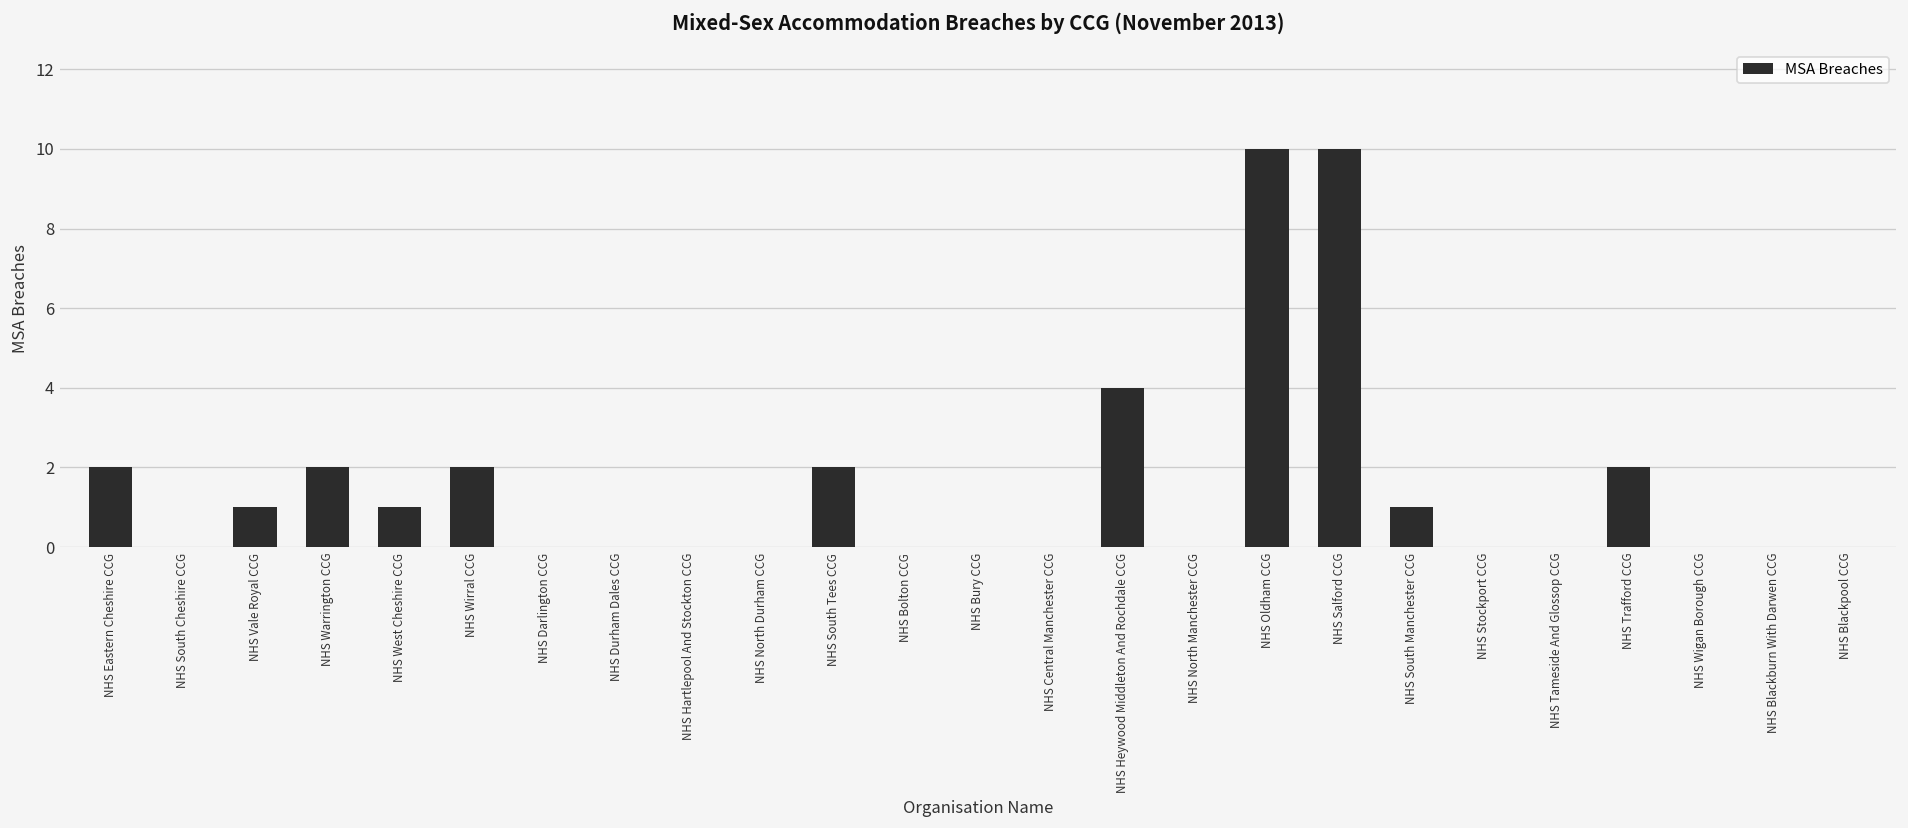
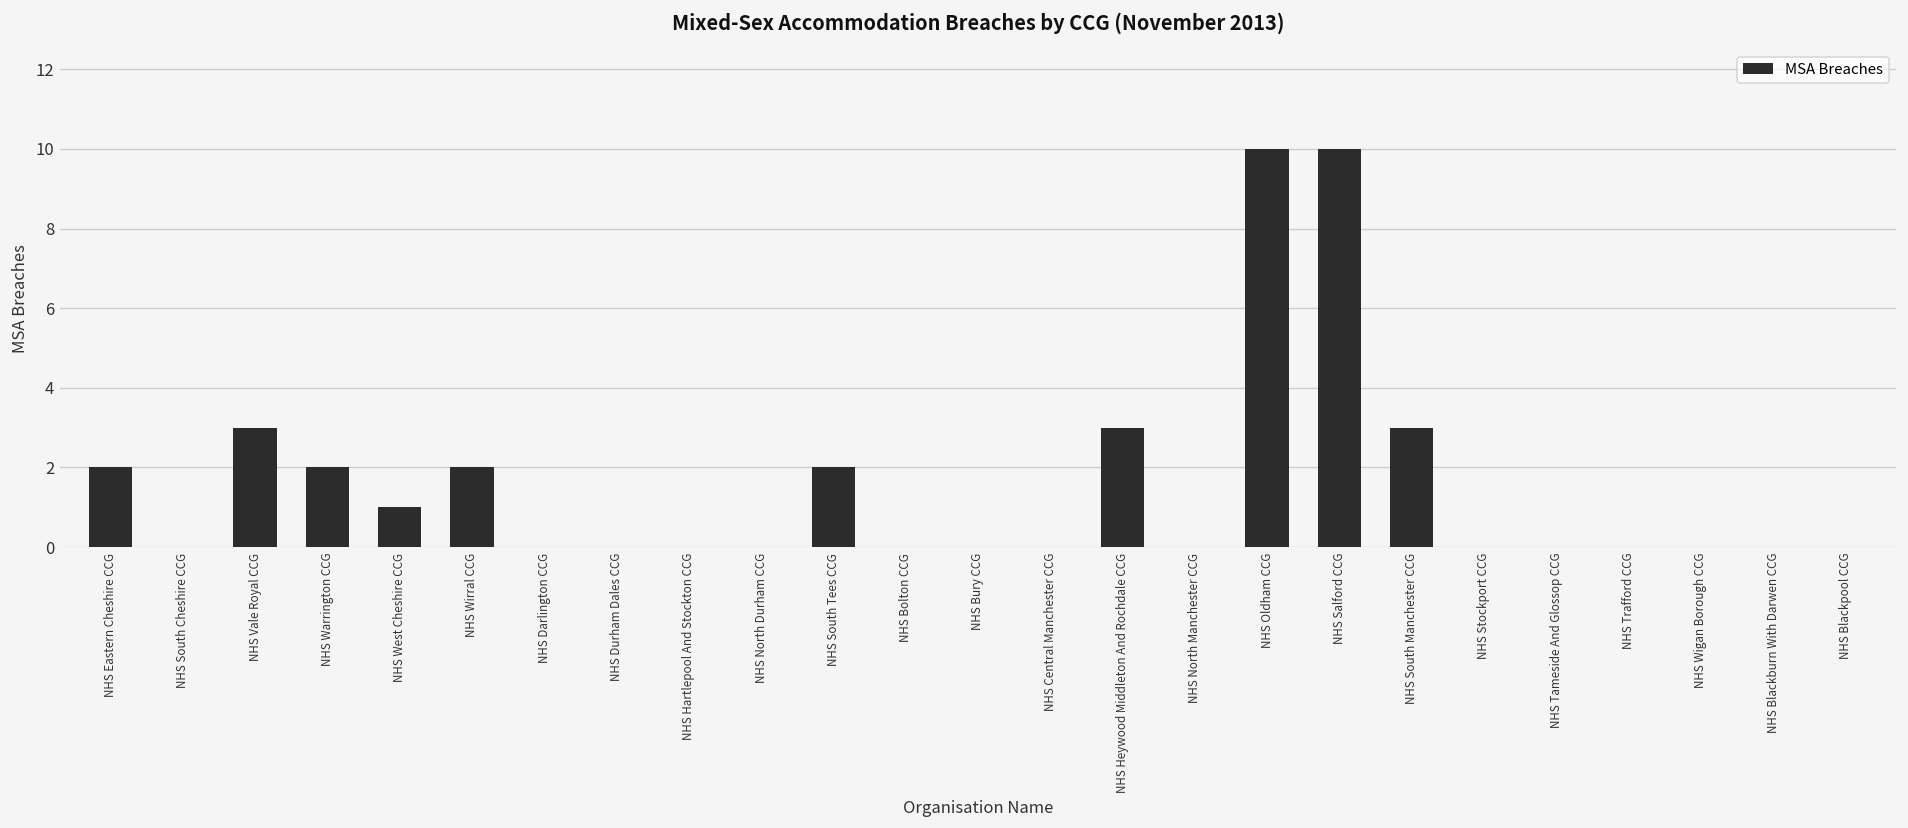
  {
    "NHS Eastern Cheshire CCG": 2,
    "NHS South Cheshire CCG": 0,
-   "NHS Vale Royal CCG": 1,
+   "NHS Vale Royal CCG": 3,
    "NHS Warrington CCG": 2,
    "NHS West Cheshire CCG": 1,
    "NHS Wirral CCG": 2,
    "NHS Darlington CCG": 0,
    "NHS Durham Dales CCG": 0,
    "NHS Hartlepool And Stockton CCG": 0,
    "NHS North Durham CCG": 0,
    "NHS South Tees CCG": 2,
    "NHS Bolton CCG": 0,
    "NHS Bury CCG": 0,
    "NHS Central Manchester CCG": 0,
-   "NHS Heywood Middleton And Rochdale CCG": 4,
+   "NHS Heywood Middleton And Rochdale CCG": 3,
    "NHS North Manchester CCG": 0,
    "NHS Oldham CCG": 10,
    "NHS Salford CCG": 10,
-   "NHS South Manchester CCG": 1,
+   "NHS South Manchester CCG": 3,
    "NHS Stockport CCG": 0,
    "NHS Tameside And Glossop CCG": 0,
-   "NHS Trafford CCG": 2,
+   "NHS Trafford CCG": 0,
    "NHS Wigan Borough CCG": 0,
    "NHS Blackburn With Darwen CCG": 0,
    "NHS Blackpool CCG": 0
  }
